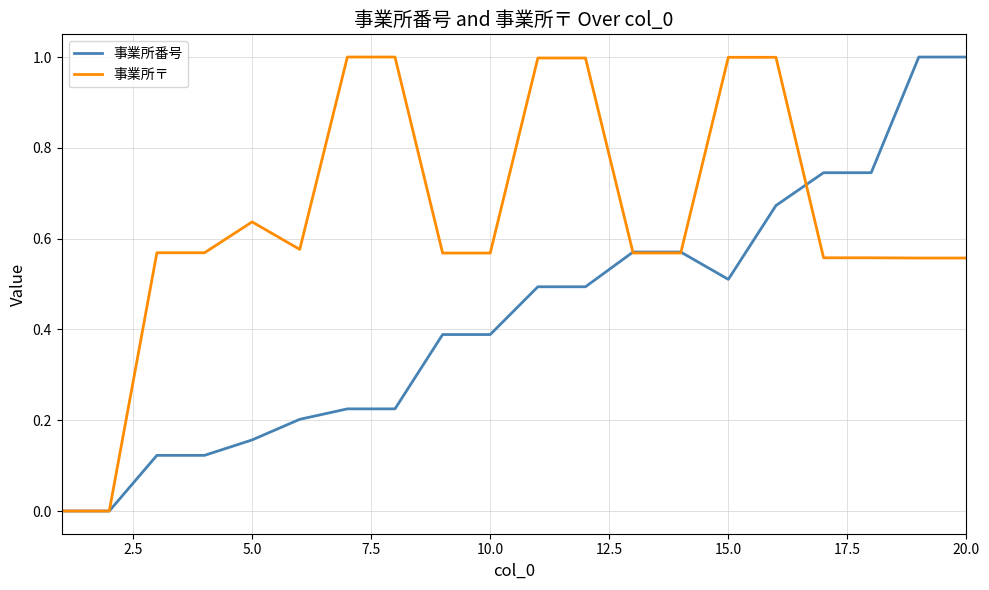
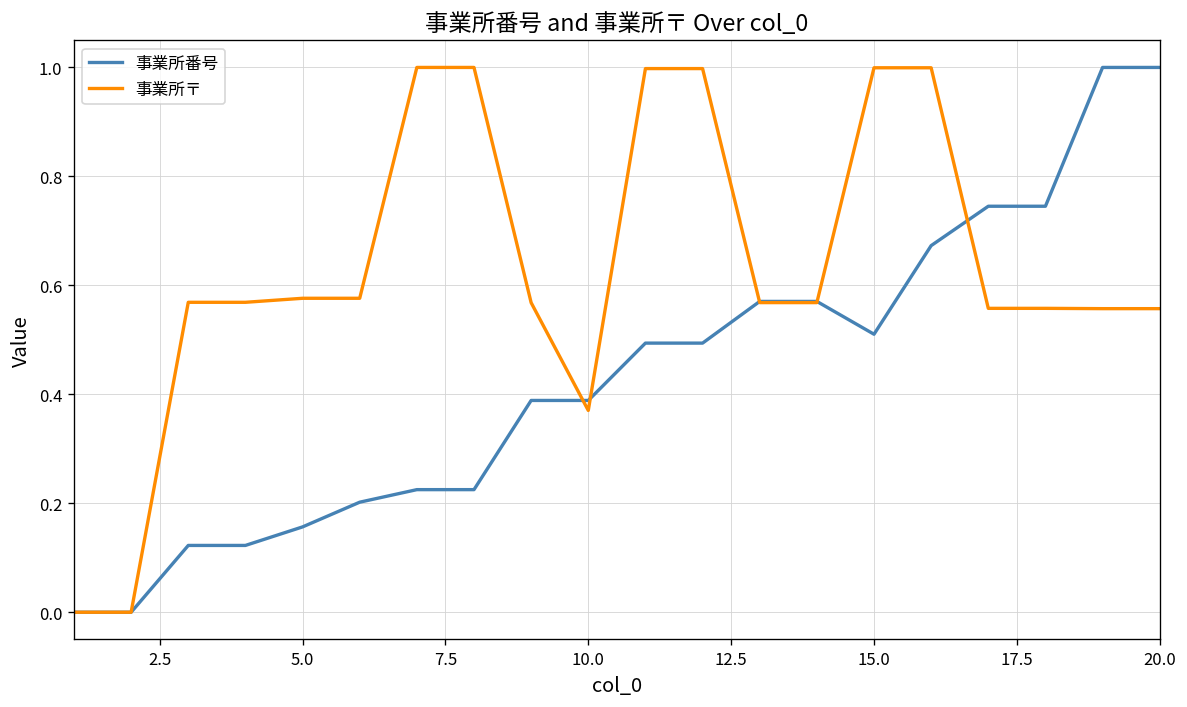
  {
    "事業所番号": {
      "5.0": 0.16,
      "10.0": 0.39,
      "15.0": 0.51,
      "20.0": 1.00
    },
    "事業所〒": {
-     "5.0": 0.64,
-     "10.0": 0.57,
+     "5.0": 0.58,
+     "10.0": 0.37,
      "15.0": 1.00,
      "20.0": 0.56
    }
  }
